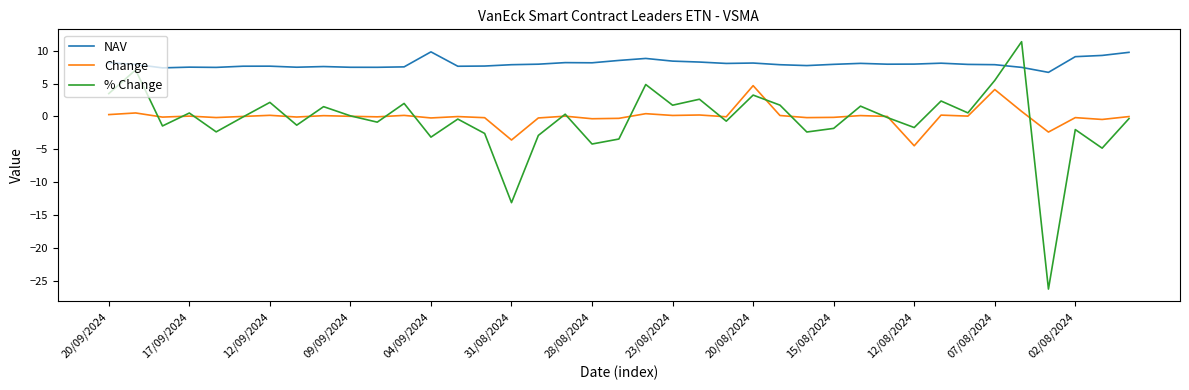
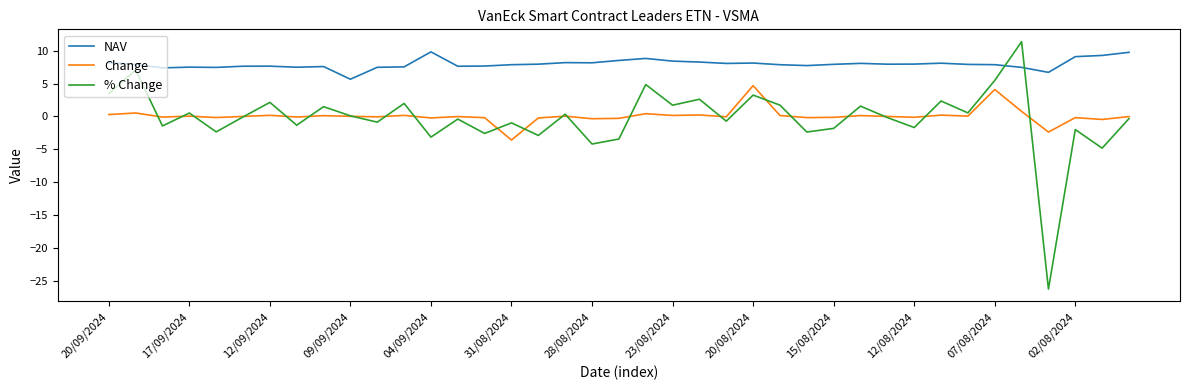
  {
    "NAV": {
      "17/09/2024": 7,
      "12/09/2024": 8,
-     "09/09/2024": 7,
+     "09/09/2024": 6,
      "04/09/2024": 10,
      "31/08/2024": 8,
      "28/08/2024": 8,
      "23/08/2024": 8,
      "20/08/2024": 8,
      "15/08/2024": 8,
      "12/08/2024": 8,
      "07/08/2024": 8,
      "02/08/2024": 9
    },
    "Change": {
      "20/09/2024": 0,
      "17/09/2024": 0,
      "12/09/2024": 0,
      "04/09/2024": 0,
      "31/08/2024": -4,
      "28/08/2024": 0,
      "23/08/2024": 0,
      "20/08/2024": 5,
      "15/08/2024": 0,
-     "12/08/2024": -4,
+     "12/08/2024": 0,
      "07/08/2024": 4,
      "02/08/2024": 0
    },
    "% Change": {
      "17/09/2024": 1,
      "12/09/2024": 2,
      "04/09/2024": -3,
-     "31/08/2024": -13,
+     "31/08/2024": -1,
      "28/08/2024": -4,
      "23/08/2024": 2,
      "20/08/2024": 3,
      "15/08/2024": -2,
      "12/08/2024": -2,
      "07/08/2024": 5,
      "02/08/2024": -2
    }
  }
